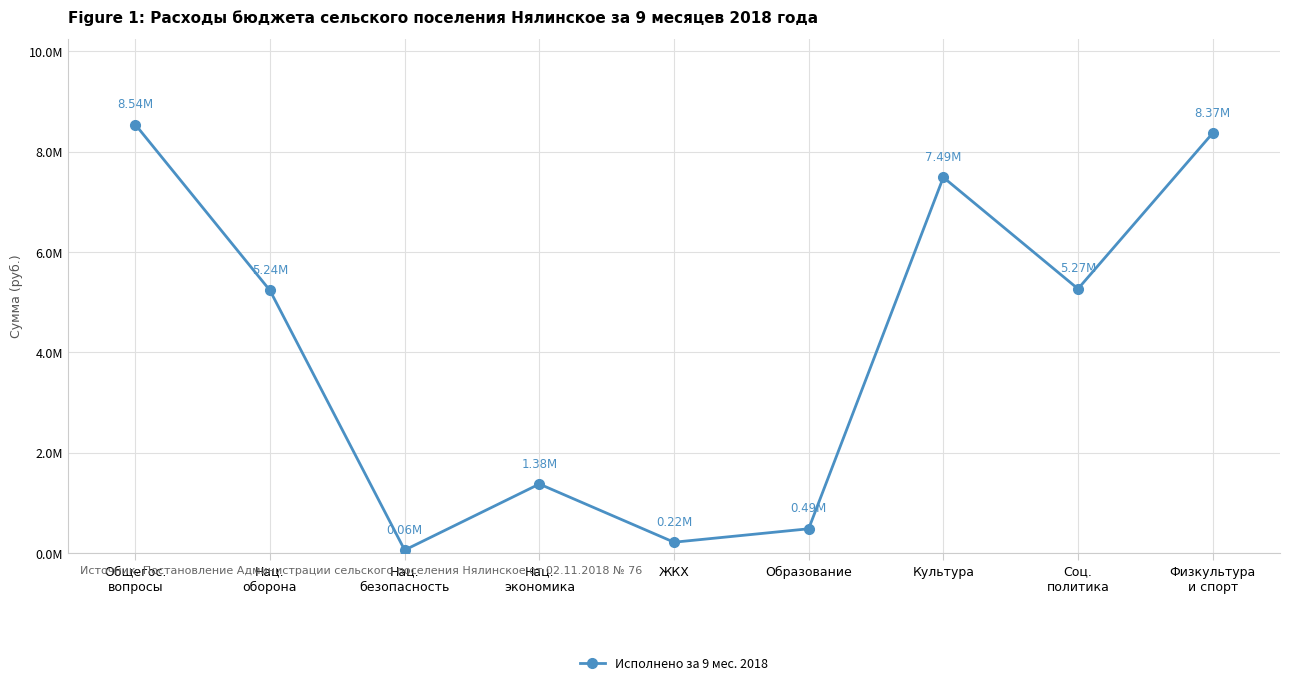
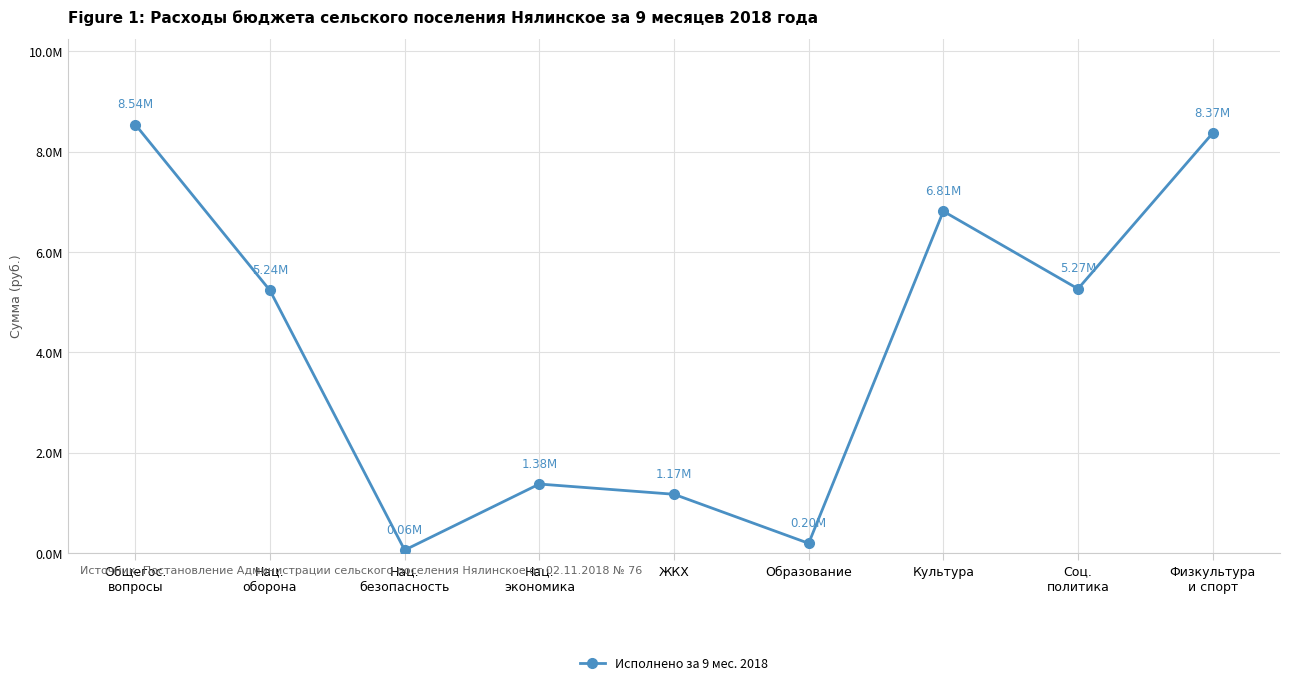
  {
    "Общегос. вопросы": "8.54M",
    "Нац. оборона": "5.24M",
    "Нац. безопасность": "0.06M",
    "Нац. экономика": "1.38M",
-   "ЖКХ": "0.22M",
-   "Образование": "0.49M",
-   "Культура": "7.49M",
+   "ЖКХ": "1.17M",
+   "Образование": "0.20M",
+   "Культура": "6.81M",
    "Соц. политика": "5.27M",
    "Физкультура и спорт": "8.37M"
  }
